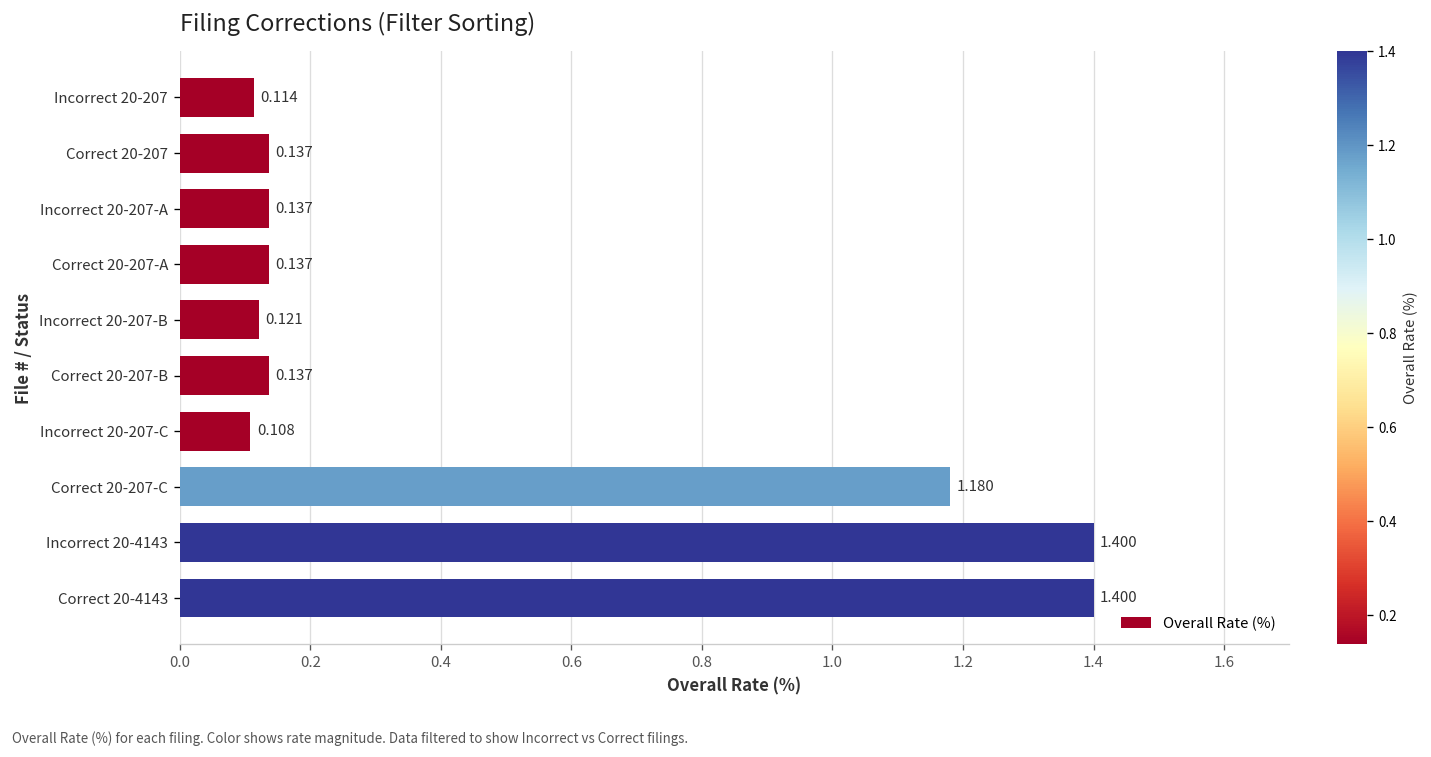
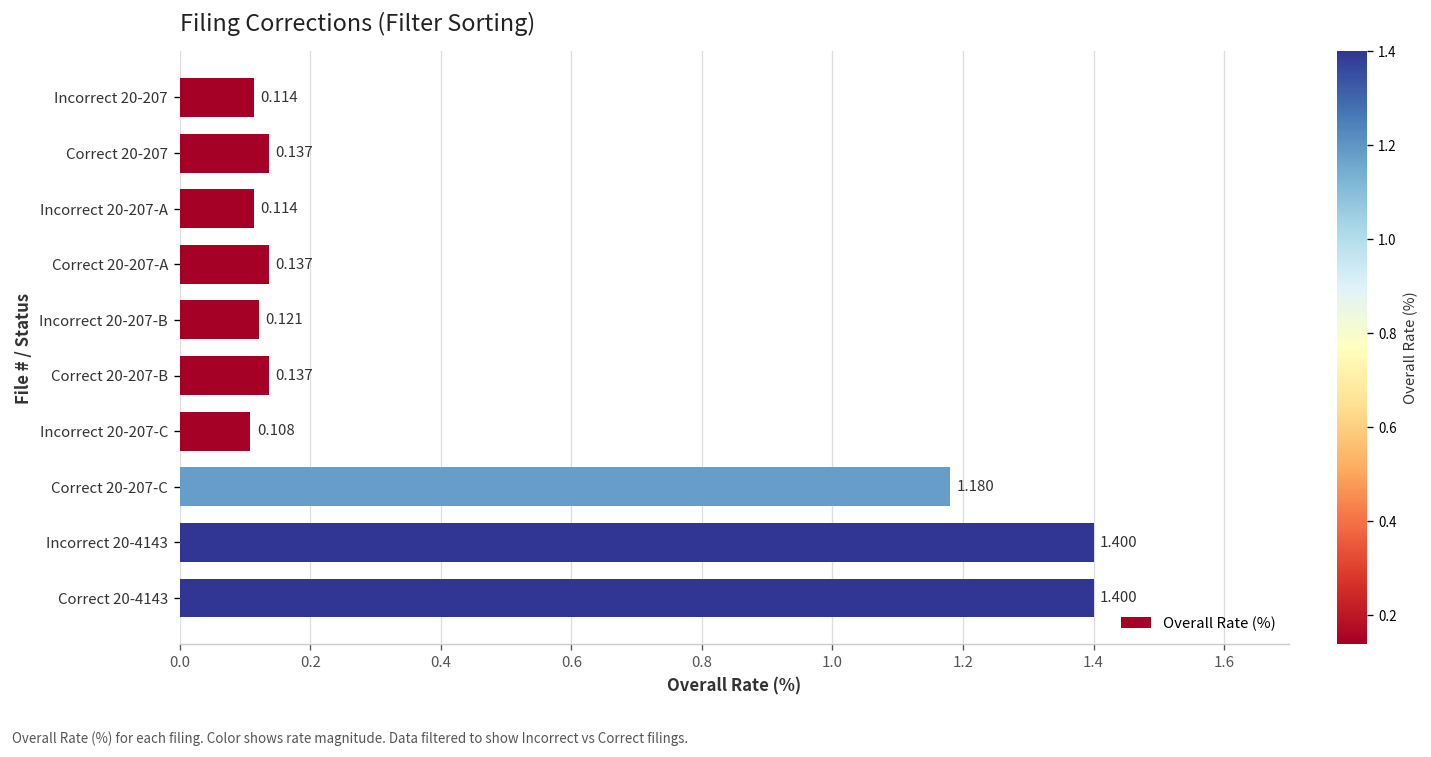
  {
    "Incorrect 20-207": 0.114,
    "Correct 20-207": 0.137,
-   "Incorrect 20-207-A": 0.137,
+   "Incorrect 20-207-A": 0.114,
    "Correct 20-207-A": 0.137,
    "Incorrect 20-207-B": 0.121,
    "Correct 20-207-B": 0.137,
    "Incorrect 20-207-C": 0.108,
    "Correct 20-207-C": 1.180,
    "Incorrect 20-4143": 1.400,
    "Correct 20-4143": 1.400
  }
